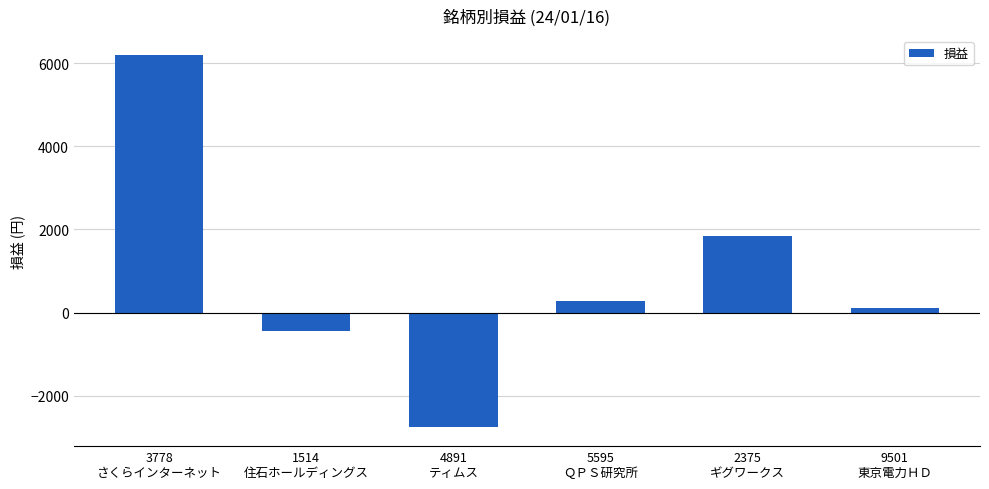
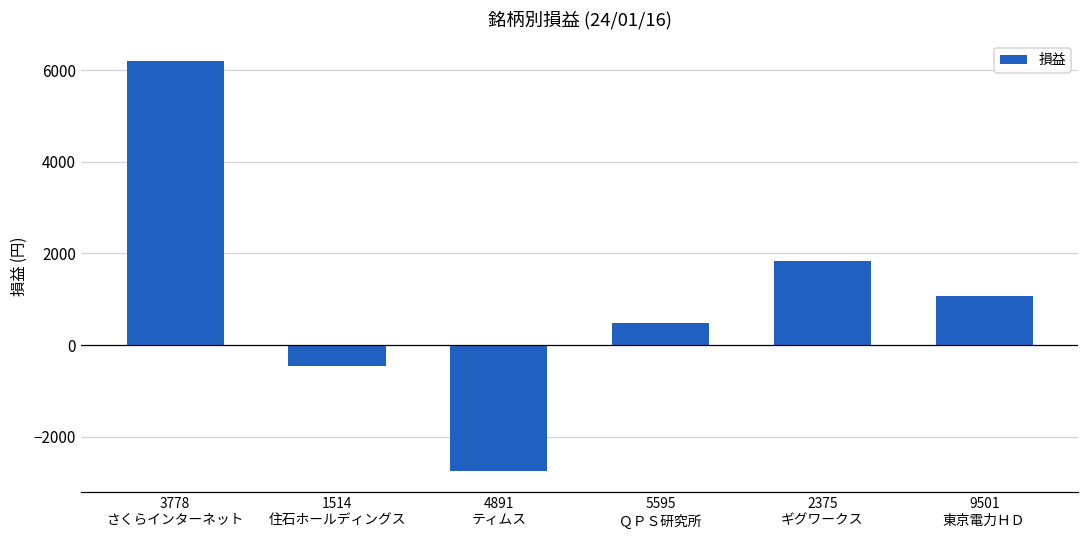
  {
    "3778 さくらインターネット": 6200,
    "1514 住石ホールディングス": -500,
    "4891 ティムス": -2800,
-   "5595 ＱＰＳ研究所": 300,
+   "5595 ＱＰＳ研究所": 500,
    "2375 ギグワークス": 1800,
-   "9501 東京電力ＨＤ": 100
+   "9501 東京電力ＨＤ": 1100
  }
